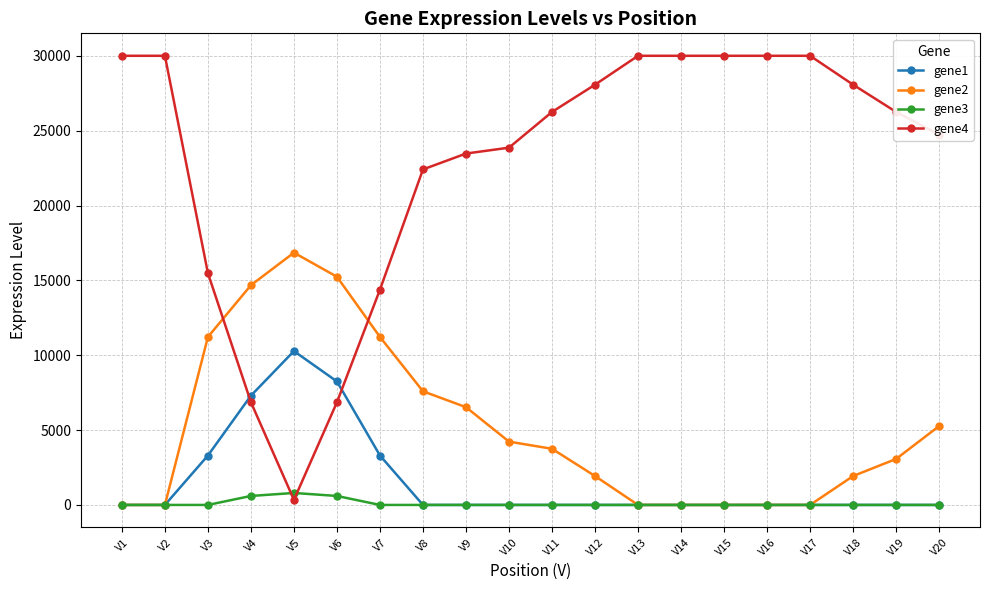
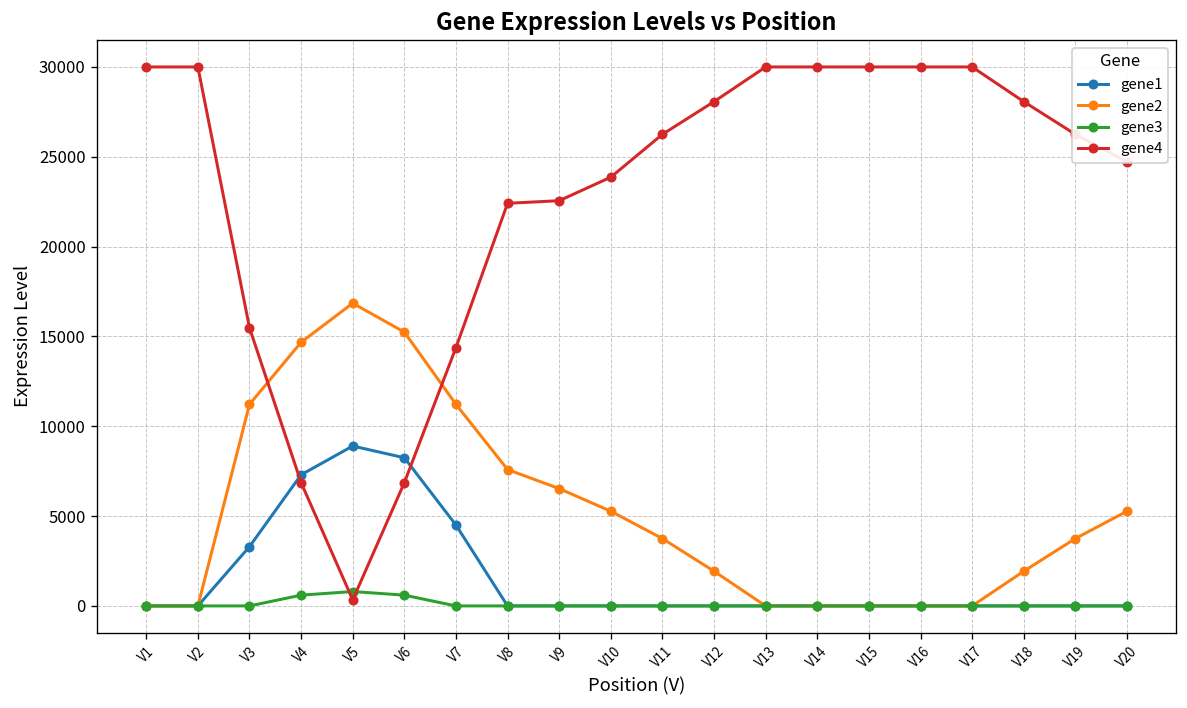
  {
    "gene1": {
      "V3": 3300,
      "V4": 7300,
-     "V5": 10300,
+     "V5": 8900,
      "V6": 8200,
-     "V7": 3300
+     "V7": 4500
    },
    "gene2": {
      "V3": 11200,
      "V4": 14700,
      "V5": 16900,
      "V6": 15200,
      "V7": 11200,
      "V8": 7600,
      "V9": 6500,
-     "V10": 4200,
+     "V10": 5300,
      "V11": 3800,
      "V12": 1900,
      "V18": 1900,
-     "V19": 3100,
+     "V19": 3800,
      "V20": 5300
    },
    "gene3": {
      "V3": 0,
      "V4": 600,
      "V5": 800,
      "V6": 600,
      "V7": 0
    },
    "gene4": {
      "V1": 30000,
      "V2": 30000,
      "V3": 15500,
      "V4": 6900,
      "V5": 300,
      "V6": 6900,
      "V7": 14400,
      "V8": 22400,
-     "V9": 23500,
+     "V9": 22600,
      "V10": 23900,
      "V11": 26300,
      "V12": 28100,
      "V13": 30000,
      "V14": 30000,
      "V15": 30000,
      "V16": 30000,
      "V17": 30000,
      "V18": 28100
    }
  }
